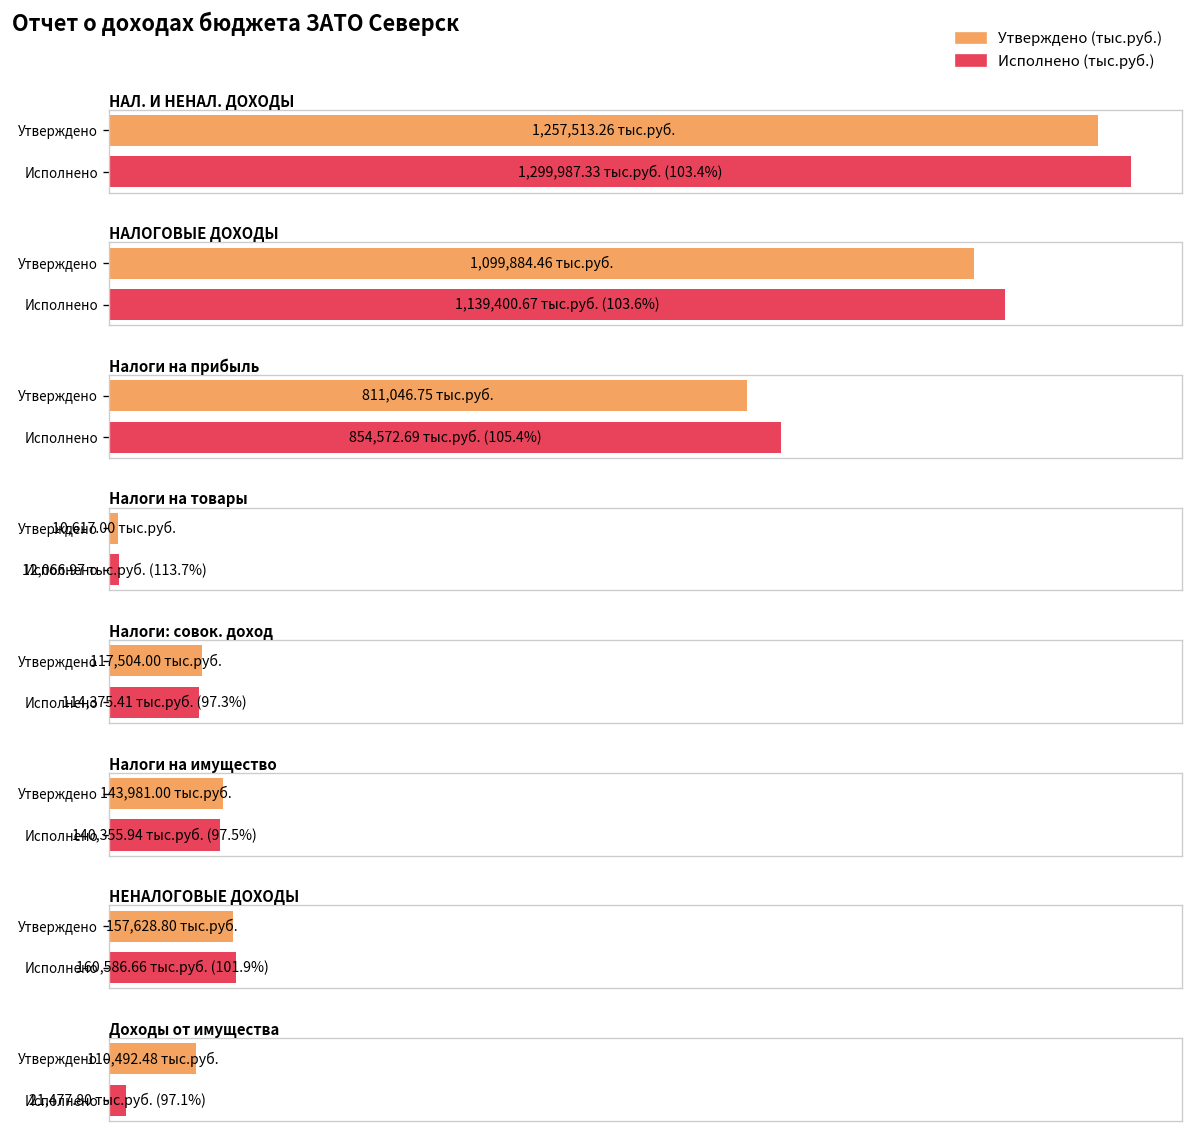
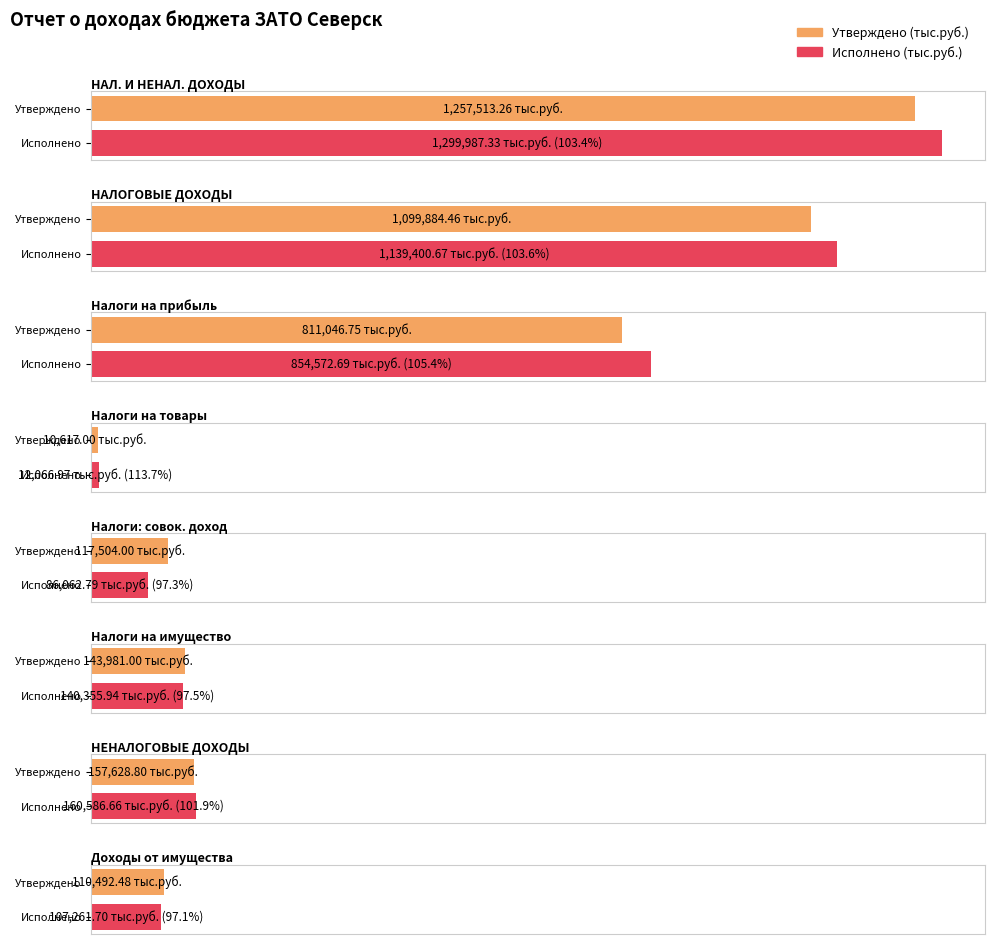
  {
    "НАЛ. И НЕНАЛ. ДОХОДЫ": {
      "Утверждено": "1,257,513.26",
      "Исполнено": "1,299,987.33"
    },
    "НАЛОГОВЫЕ ДОХОДЫ": {
      "Утверждено": "1,099,884.46",
      "Исполнено": "1,139,400.67"
    },
    "Налоги на прибыль": {
      "Утверждено": "811,046.75",
      "Исполнено": "854,572.69"
    },
    "Налоги на товары": {
      "Утверждено": "10,617.00",
      "Исполнено": "12,066.97"
    },
    "Налоги: совок. доход": {
      "Утверждено": "117,504.00",
-     "Исполнено": "114,375.41"
+     "Исполнено": "86,062.79"
    },
    "Налоги на имущество": {
      "Утверждено": "143,981.00",
      "Исполнено": "140,355.94"
    },
    "НЕНАЛОГОВЫЕ ДОХОДЫ": {
      "Утверждено": "157,628.80",
      "Исполнено": "160,586.66"
    },
    "Доходы от имущества": {
      "Утверждено": "110,492.48",
-     "Исполнено": "21,477.80"
+     "Исполнено": "107,261.70"
    }
  }
